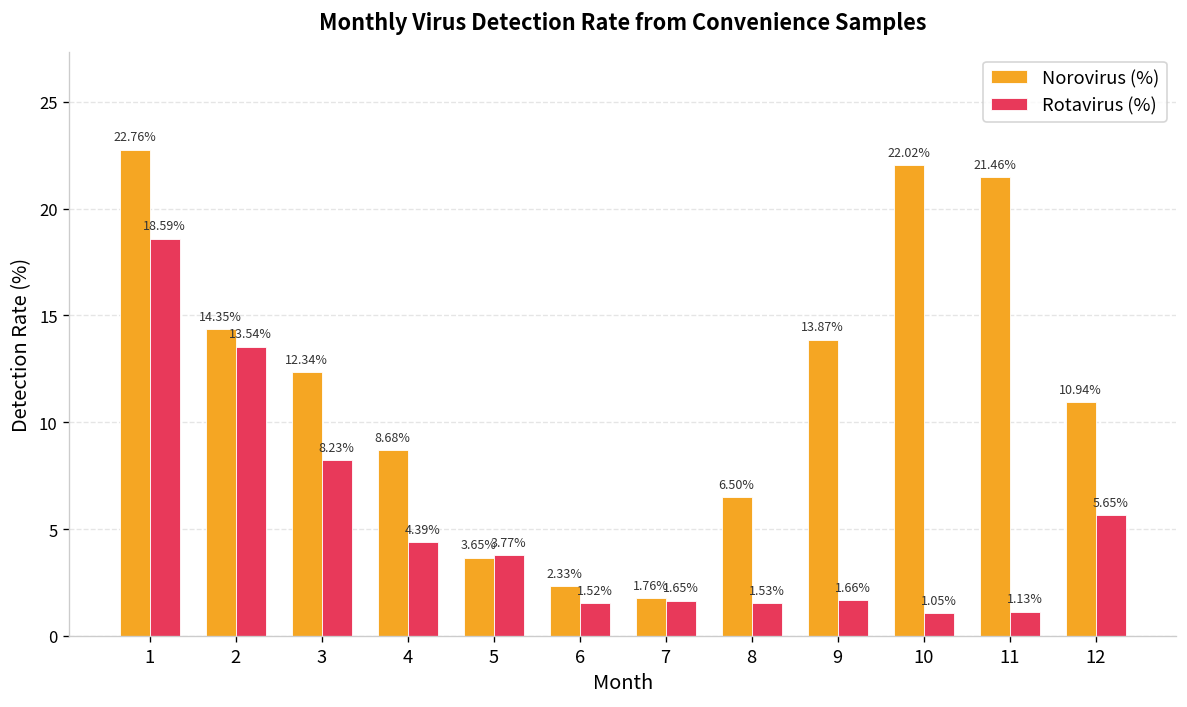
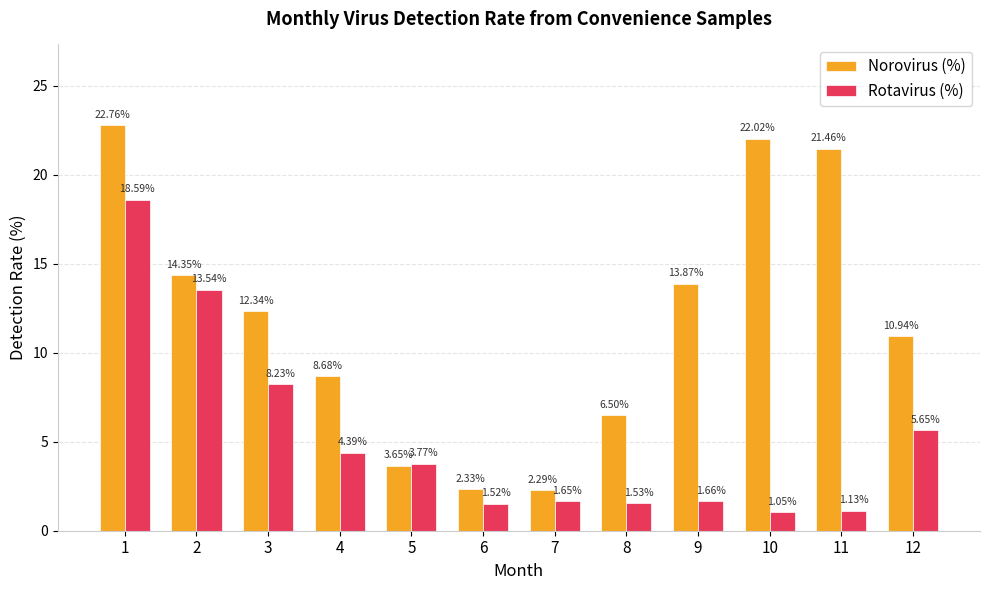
  {
    "Norovirus (%)": {
      "1": "22.76%",
      "2": "14.35%",
      "3": "12.34%",
      "4": "8.68%",
      "5": "3.65%",
      "6": "2.33%",
-     "7": "1.76%",
+     "7": "2.29%",
      "8": "6.50%",
      "9": "13.87%",
      "10": "22.02%",
      "11": "21.46%",
      "12": "10.94%"
    },
    "Rotavirus (%)": {
      "1": "18.59%",
      "2": "13.54%",
      "3": "8.23%",
      "4": "4.39%",
      "5": "3.77%",
      "6": "1.52%",
      "7": "1.65%",
      "8": "1.53%",
      "9": "1.66%",
      "10": "1.05%",
      "11": "1.13%",
      "12": "5.65%"
    }
  }
